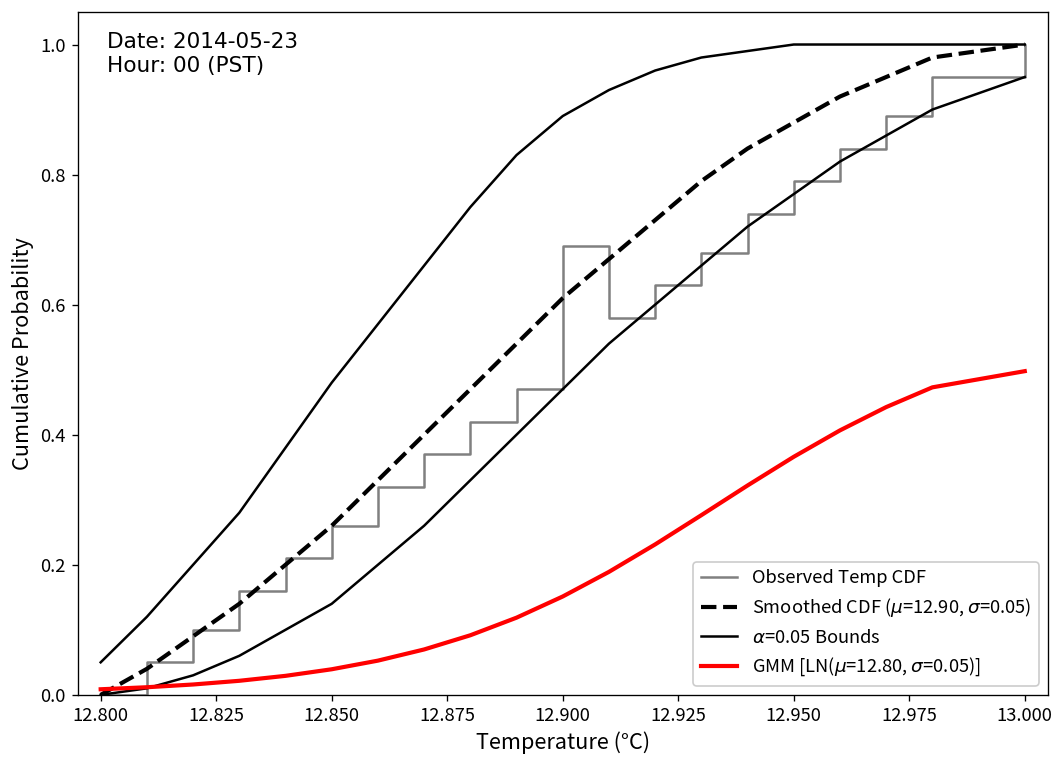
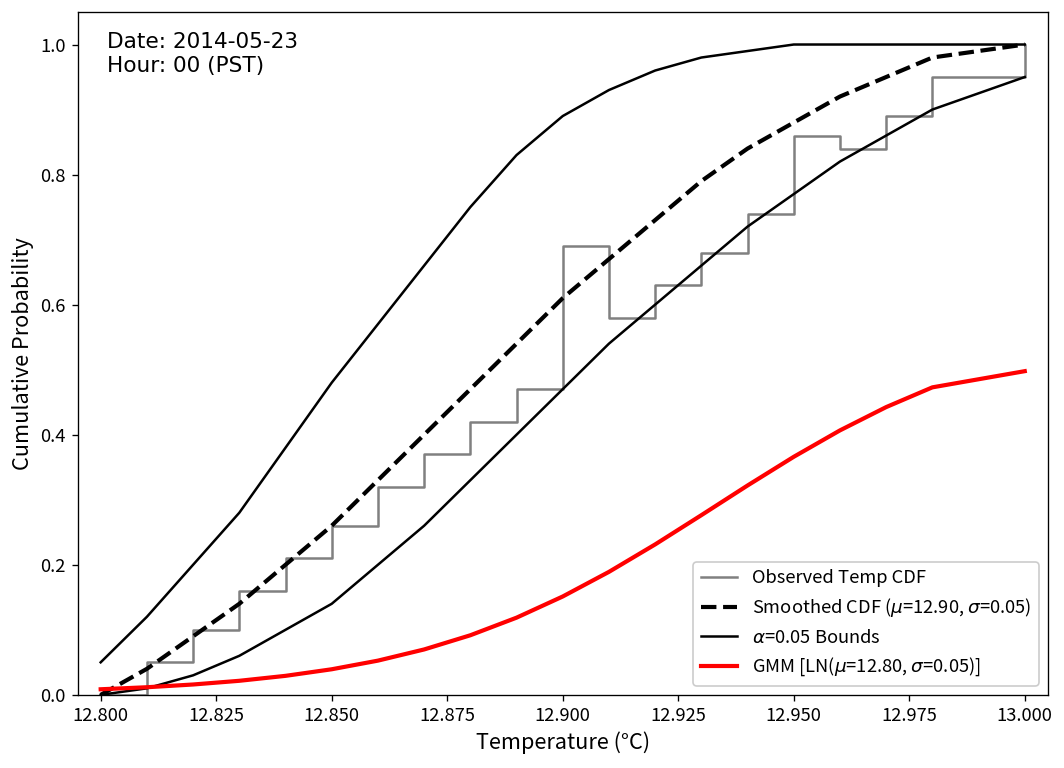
  {
    "Observed Temp CDF": {
      "12.900": 0.69,
-     "12.950": 0.79
+     "12.950": 0.86
    }
  }
